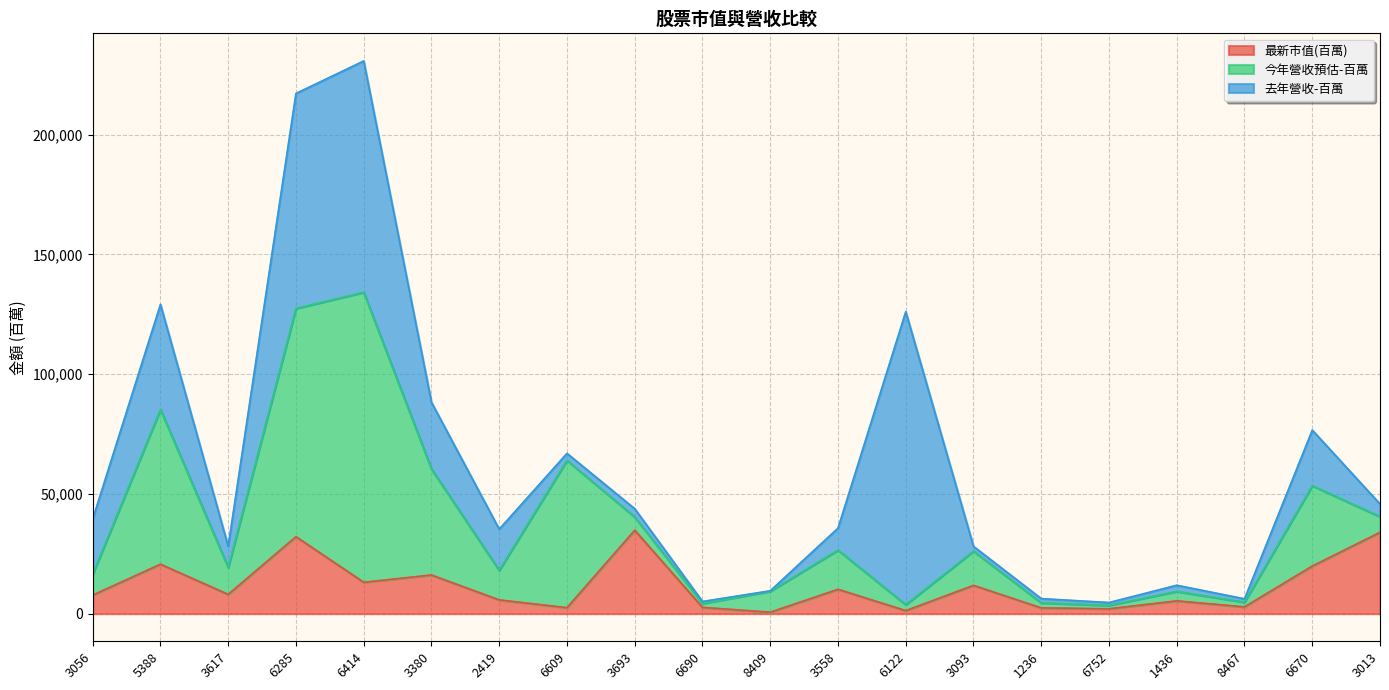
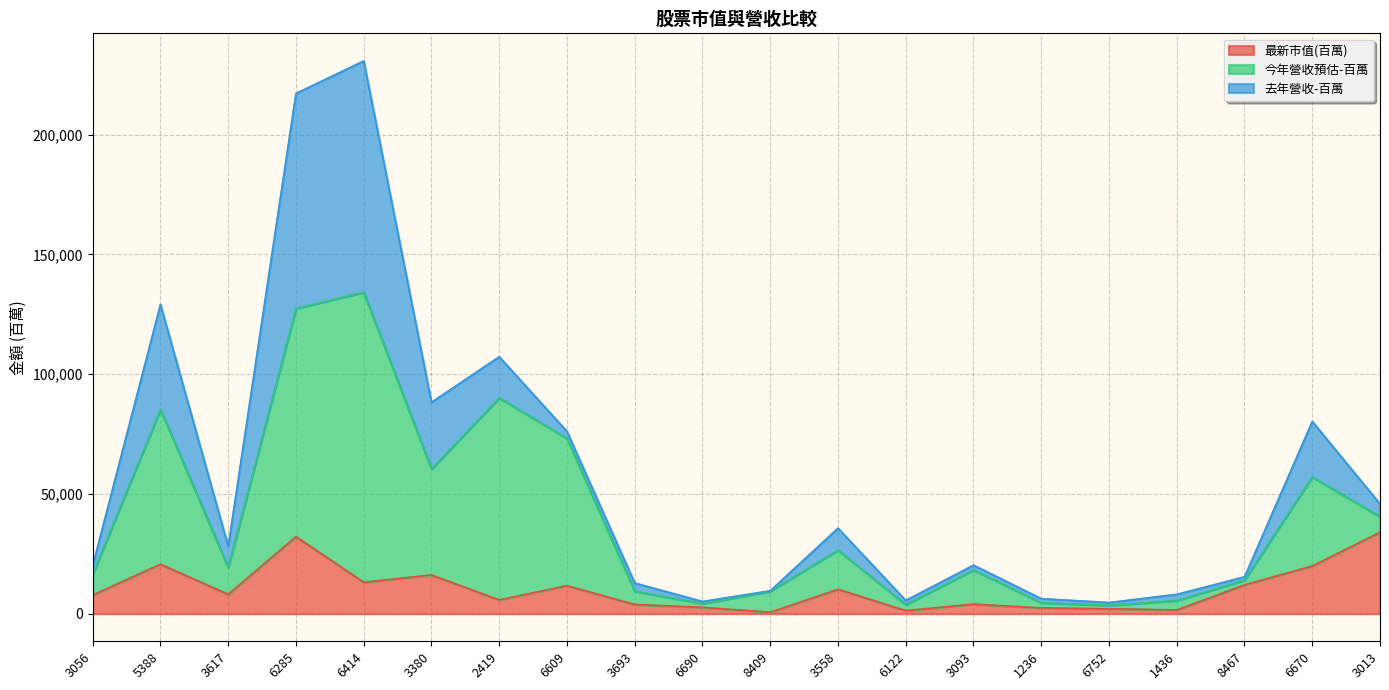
  {
    "最新市值(百萬)": {
      "3056": "8,000",
      "5388": "21,000",
      "3617": "8,000",
      "6285": "32,000",
      "6414": "13,000",
      "3380": "16,000",
      "2419": "6,000",
-     "6609": "3,000",
-     "3693": "35,000",
+     "6609": "12,000",
+     "3693": "4,000",
      "6690": "3,000",
      "8409": "1,000",
      "3558": "10,000",
      "6122": "1,000",
-     "3093": "12,000",
+     "3093": "4,000",
      "1236": "2,000",
      "6752": "2,000",
-     "1436": "5,000",
-     "8467": "3,000",
+     "1436": "2,000",
+     "8467": "12,000",
      "6670": "20,000",
      "3013": "34,000"
    },
    "今年營收預估-百萬": {
      "3056": "9,000",
      "5388": "65,000",
      "3617": "11,000",
      "6285": "95,000",
      "6414": "121,000",
      "3380": "44,000",
-     "2419": "12,000",
+     "2419": "84,000",
      "6609": "61,000",
      "3693": "6,000",
      "3558": "16,000",
      "6122": "2,000",
      "3093": "14,000",
      "1236": "2,000",
      "6752": "1,000",
      "1436": "4,000",
      "8467": "2,000",
-     "6670": "34,000",
+     "6670": "37,000",
      "3013": "7,000"
    },
    "去年營收-百萬": {
-     "3056": "23,000",
+     "3056": "4,000",
      "5388": "44,000",
      "3617": "9,000",
      "6285": "90,000",
      "6414": "97,000",
      "3380": "28,000",
      "2419": "17,000",
      "6609": "3,000",
      "3693": "3,000",
      "3558": "9,000",
-     "6122": "122,000",
+     "6122": "2,000",
      "3093": "2,000",
      "1236": "2,000",
      "6752": "1,000",
      "1436": "3,000",
      "8467": "1,000",
      "6670": "23,000",
      "3013": "5,000"
    }
  }
